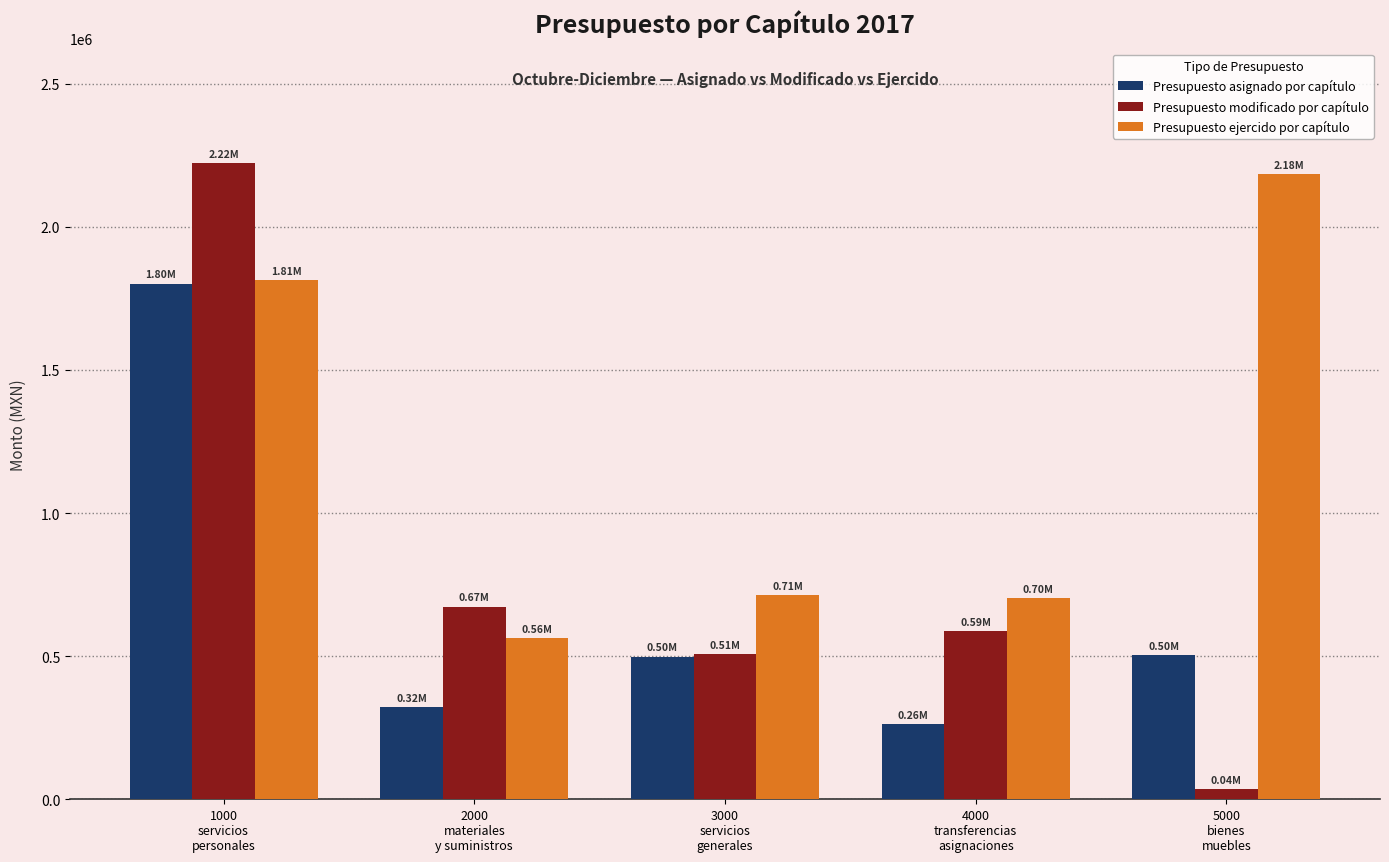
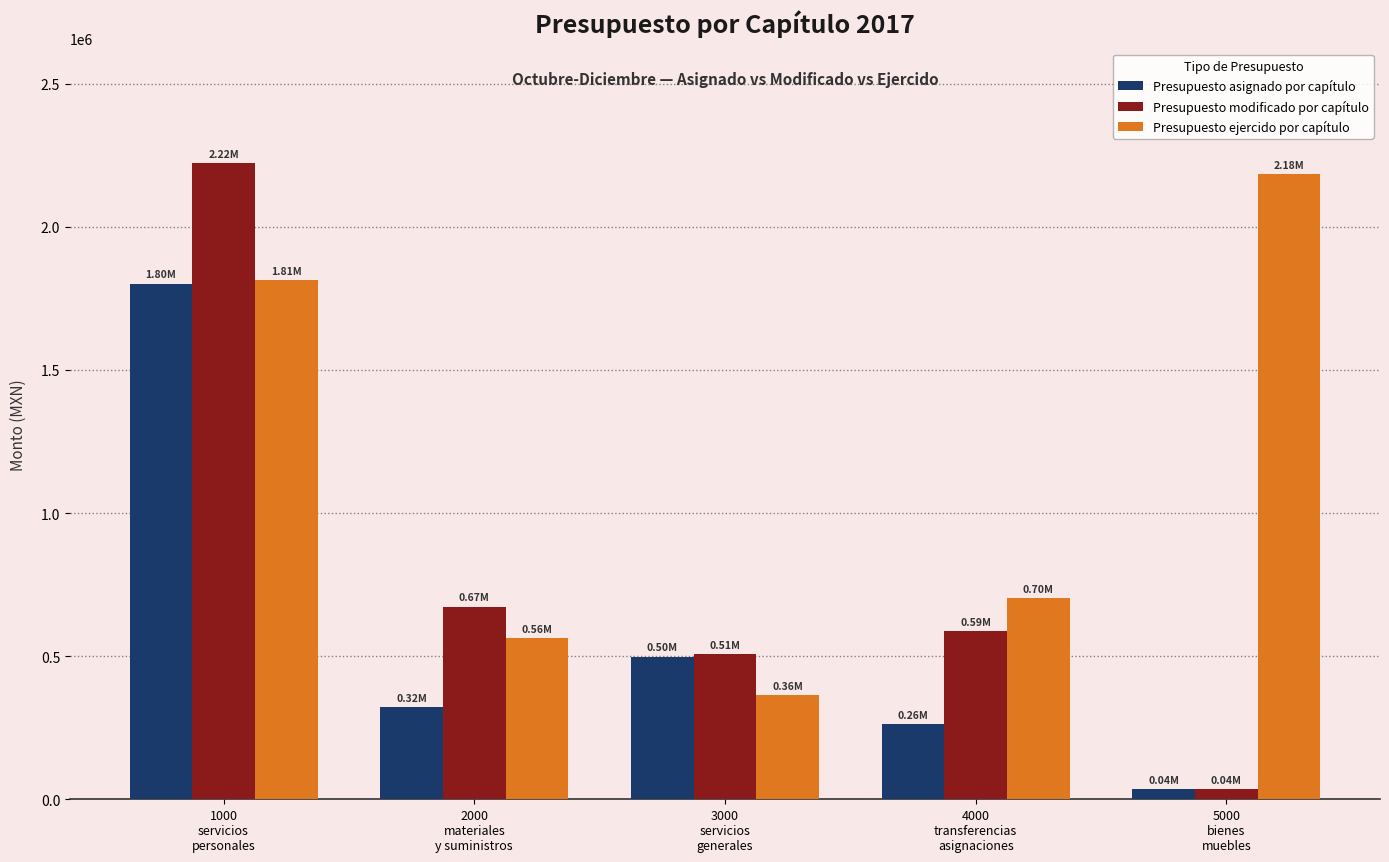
  {
    "Presupuesto asignado por capítulo": {
      "1000 servicios personales": "1.80M",
      "2000 materiales y suministros": "0.32M",
      "3000 servicios generales": "0.50M",
      "4000 transferencias asignaciones": "0.26M",
-     "5000 bienes muebles": "0.50M"
+     "5000 bienes muebles": "0.04M"
    },
    "Presupuesto modificado por capítulo": {
      "1000 servicios personales": "2.22M",
      "2000 materiales y suministros": "0.67M",
      "3000 servicios generales": "0.51M",
      "4000 transferencias asignaciones": "0.59M",
      "5000 bienes muebles": "0.04M"
    },
    "Presupuesto ejercido por capítulo": {
      "1000 servicios personales": "1.81M",
      "2000 materiales y suministros": "0.56M",
-     "3000 servicios generales": "0.71M",
+     "3000 servicios generales": "0.36M",
      "4000 transferencias asignaciones": "0.70M",
      "5000 bienes muebles": "2.18M"
    }
  }
